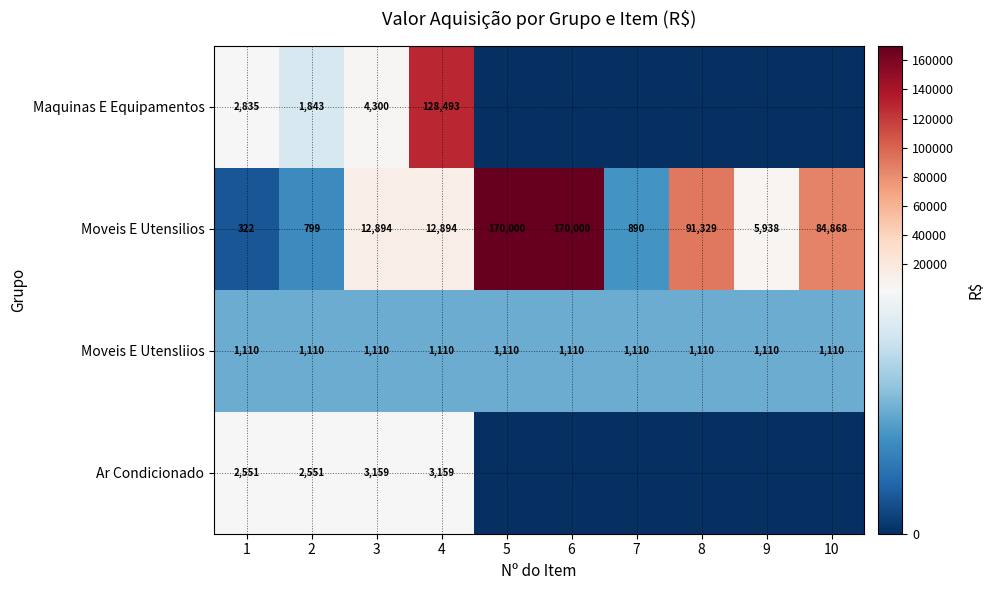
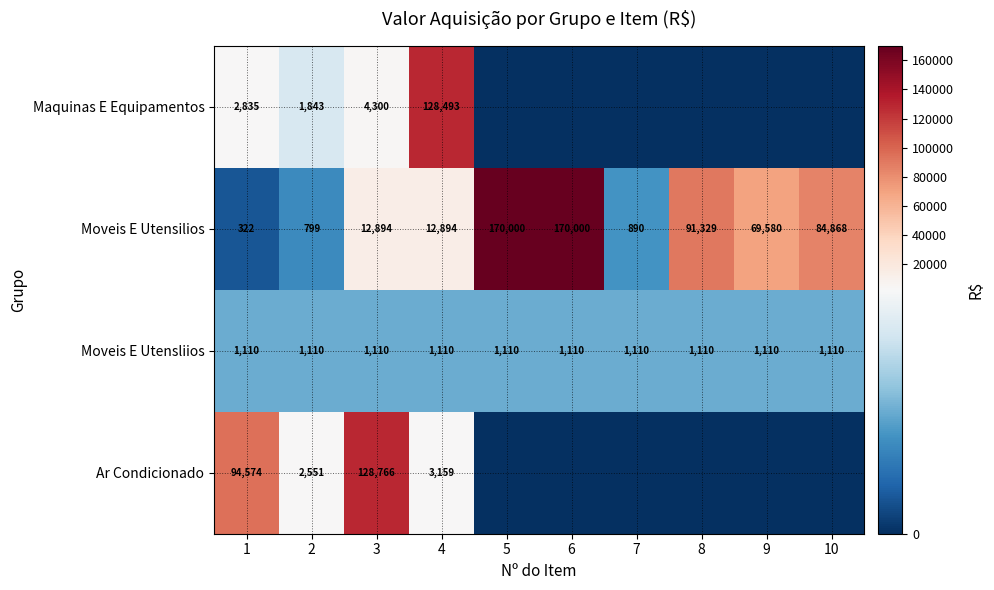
  {
    "Maquinas E Equipamentos": {
      "1": "2,835",
      "2": "1,843",
      "3": "4,300",
      "4": "128,493"
    },
    "Moveis E Utensilios": {
      "1": "322",
      "2": "799",
      "3": "12,894",
      "4": "12,894",
      "5": "170,000",
      "6": "170,000",
      "7": "890",
      "8": "91,329",
-     "9": "5,938",
+     "9": "69,580",
      "10": "84,868"
    },
    "Moveis E Utensliios": {
      "1": "1,110",
      "2": "1,110",
      "3": "1,110",
      "4": "1,110",
      "5": "1,110",
      "6": "1,110",
      "7": "1,110",
      "8": "1,110",
      "9": "1,110",
      "10": "1,110"
    },
    "Ar Condicionado": {
-     "1": "2,551",
+     "1": "94,574",
      "2": "2,551",
-     "3": "3,159",
+     "3": "128,766",
      "4": "3,159"
    }
  }
